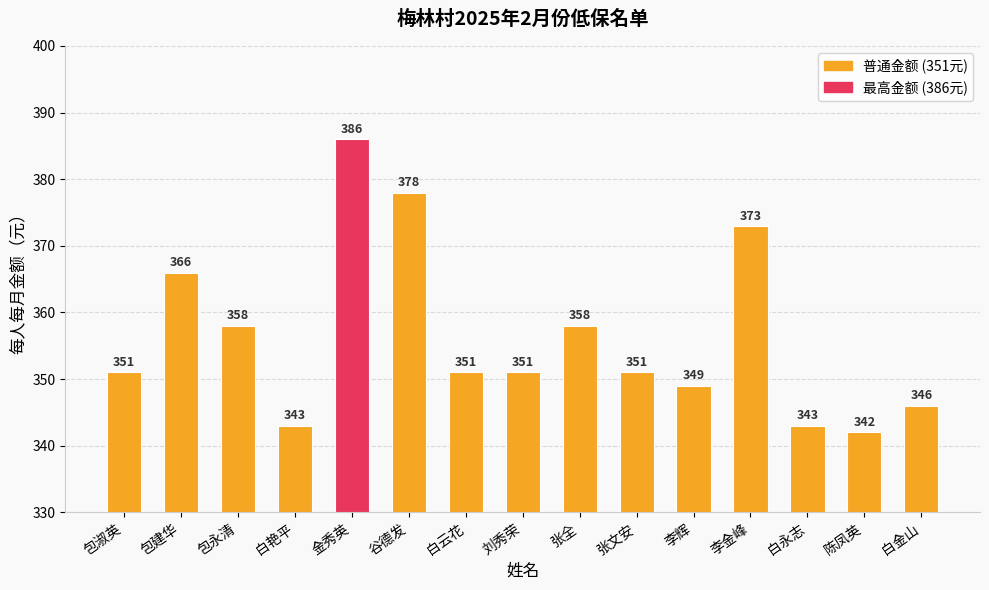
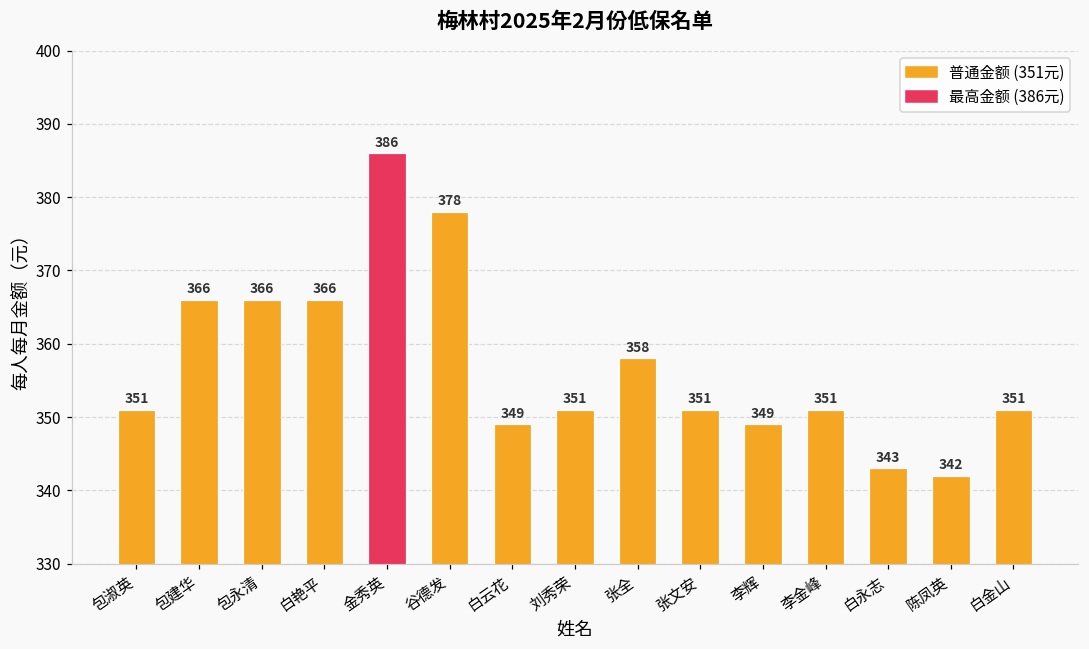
  {
    "包淑英": 351,
    "包建华": 366,
-   "包永清": 358,
-   "白艳平": 343,
+   "包永清": 366,
+   "白艳平": 366,
    "金秀英": 386,
    "谷德发": 378,
-   "白云花": 351,
+   "白云花": 349,
    "刘秀荣": 351,
    "张全": 358,
    "张文安": 351,
    "李辉": 349,
-   "李金峰": 373,
+   "李金峰": 351,
    "白永志": 343,
    "陈凤英": 342,
-   "白金山": 346
+   "白金山": 351
  }
